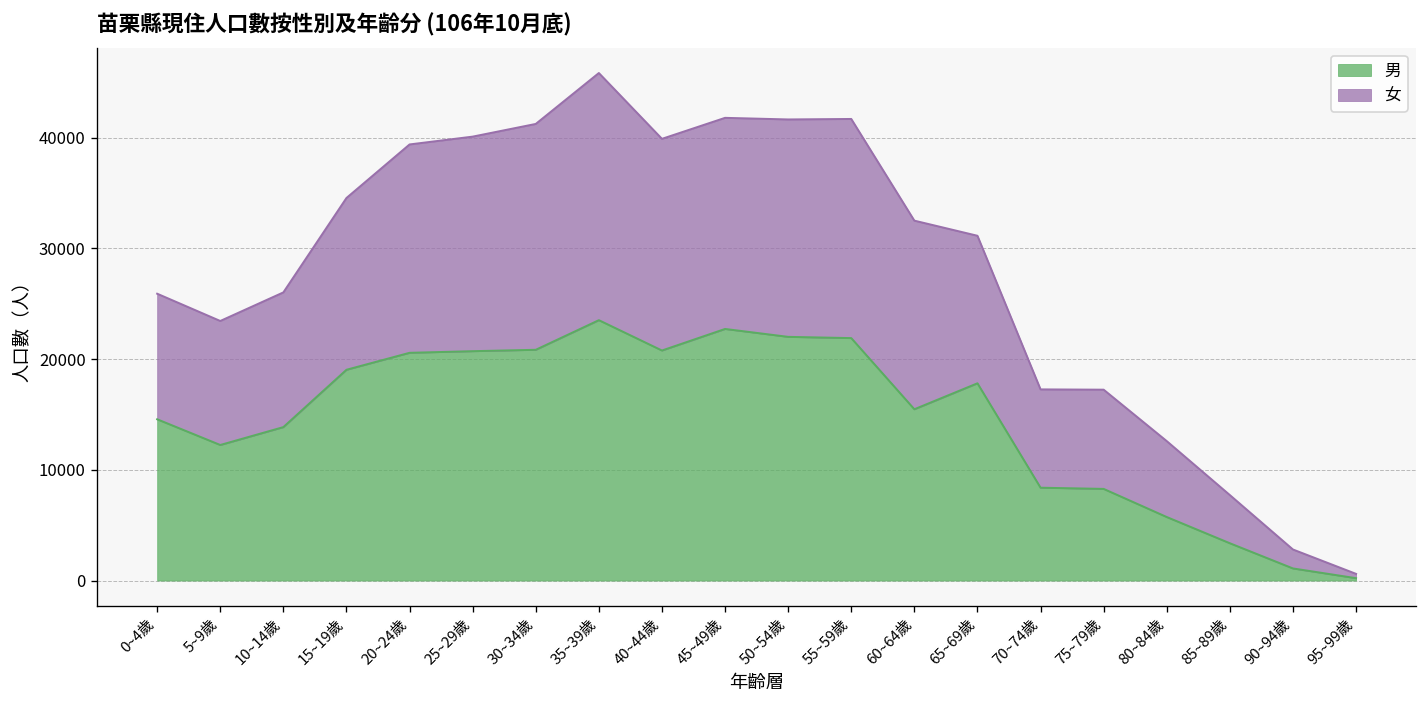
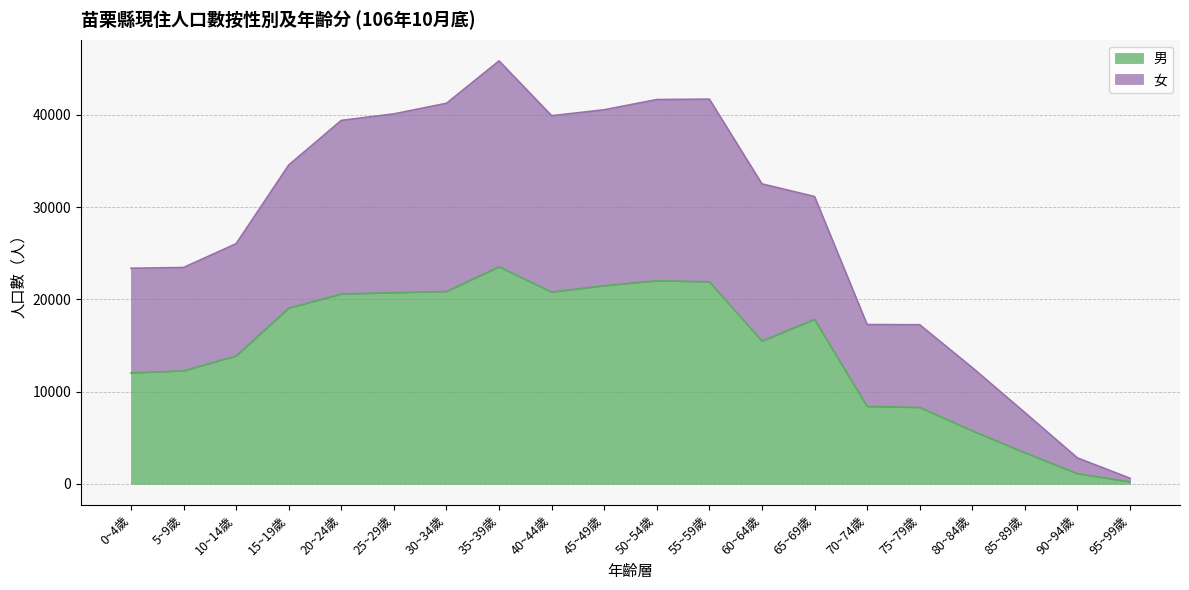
  {
    "男": {
-     "0~4歲": 15000,
+     "0~4歲": 12000,
      "5~9歲": 12000,
      "10~14歲": 14000,
      "15~19歲": 19000,
      "20~24歲": 21000,
      "25~29歲": 21000,
      "30~34歲": 21000,
      "35~39歲": 24000,
      "40~44歲": 21000,
-     "45~49歲": 23000,
+     "45~49歲": 21000,
      "50~54歲": 22000,
      "55~59歲": 22000,
      "60~64歲": 15000,
      "65~69歲": 18000,
      "70~74歲": 8000,
      "75~79歲": 8000,
      "80~84歲": 6000,
      "85~89歲": 3000,
      "90~94歲": 1000,
      "95~99歲": 0
    },
    "女": {
      "0~4歲": 11000,
      "5~9歲": 11000,
      "10~14歲": 12000,
      "15~19歲": 16000,
      "20~24歲": 19000,
      "25~29歲": 19000,
      "30~34歲": 20000,
      "35~39歲": 22000,
      "40~44歲": 19000,
      "45~49歲": 19000,
      "50~54歲": 20000,
      "55~59歲": 20000,
      "60~64歲": 17000,
      "65~69歲": 13000,
      "70~74歲": 9000,
      "75~79歲": 9000,
      "80~84歲": 7000,
      "85~89歲": 4000,
      "90~94歲": 2000,
      "95~99歲": 0
    }
  }
